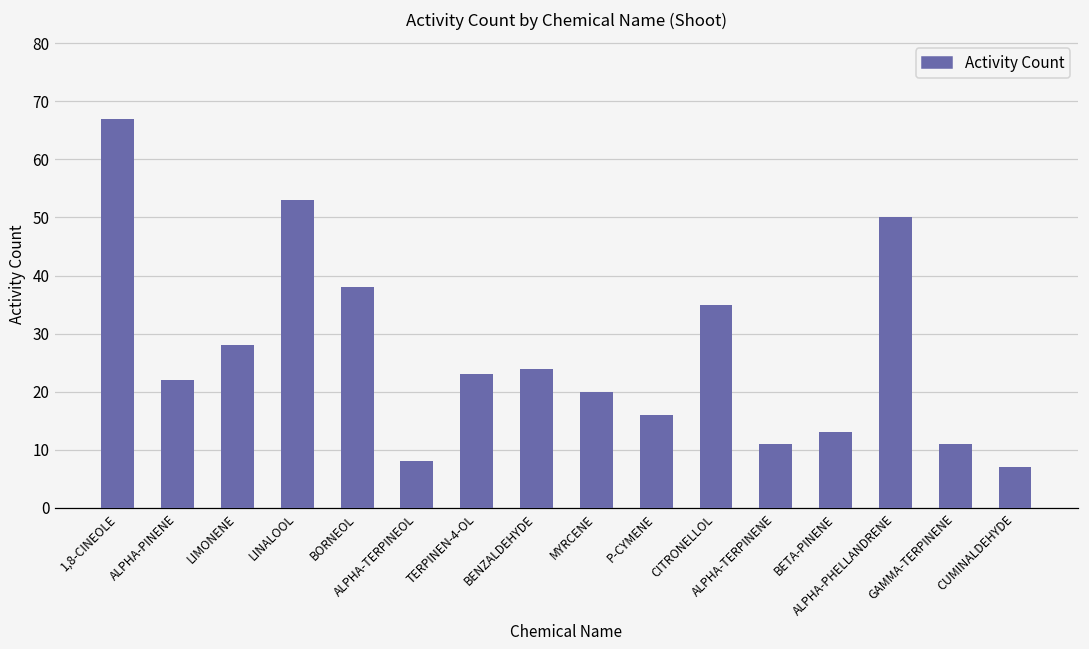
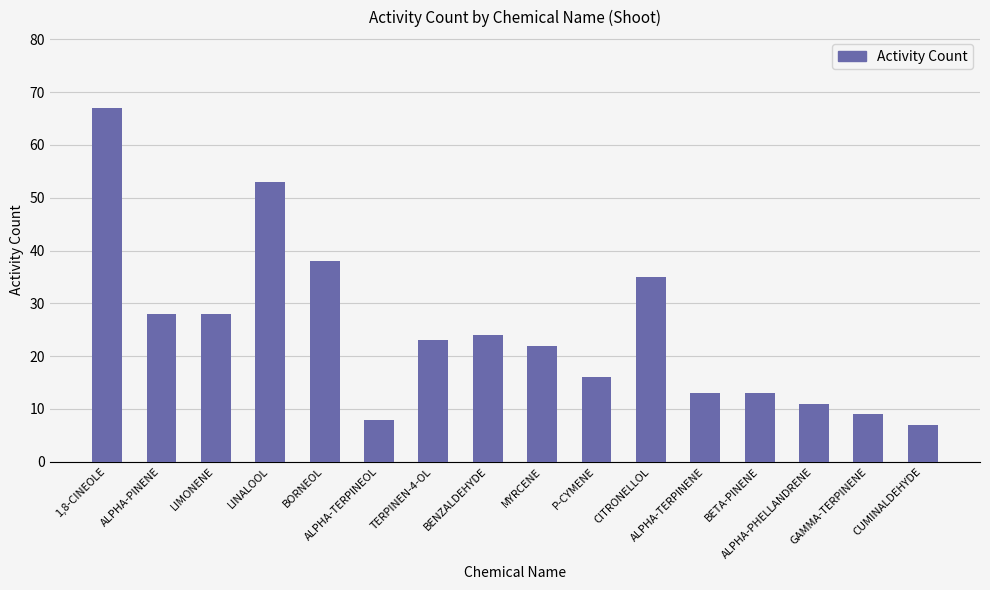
  {
    "1,8-CINEOLE": 67,
-   "ALPHA-PINENE": 22,
+   "ALPHA-PINENE": 28,
    "LIMONENE": 28,
    "LINALOOL": 53,
    "BORNEOL": 38,
    "ALPHA-TERPINEOL": 8,
    "TERPINEN-4-OL": 23,
    "BENZALDEHYDE": 24,
-   "MYRCENE": 20,
+   "MYRCENE": 22,
    "P-CYMENE": 16,
    "CITRONELLOL": 35,
-   "ALPHA-TERPINENE": 11,
+   "ALPHA-TERPINENE": 13,
    "BETA-PINENE": 13,
-   "ALPHA-PHELLANDRENE": 50,
-   "GAMMA-TERPINENE": 11,
+   "ALPHA-PHELLANDRENE": 11,
+   "GAMMA-TERPINENE": 9,
    "CUMINALDEHYDE": 7
  }
